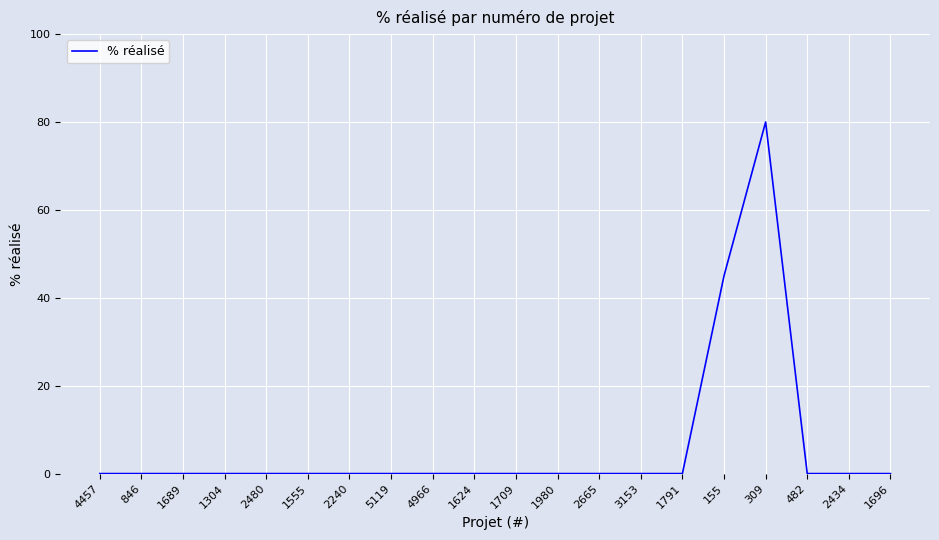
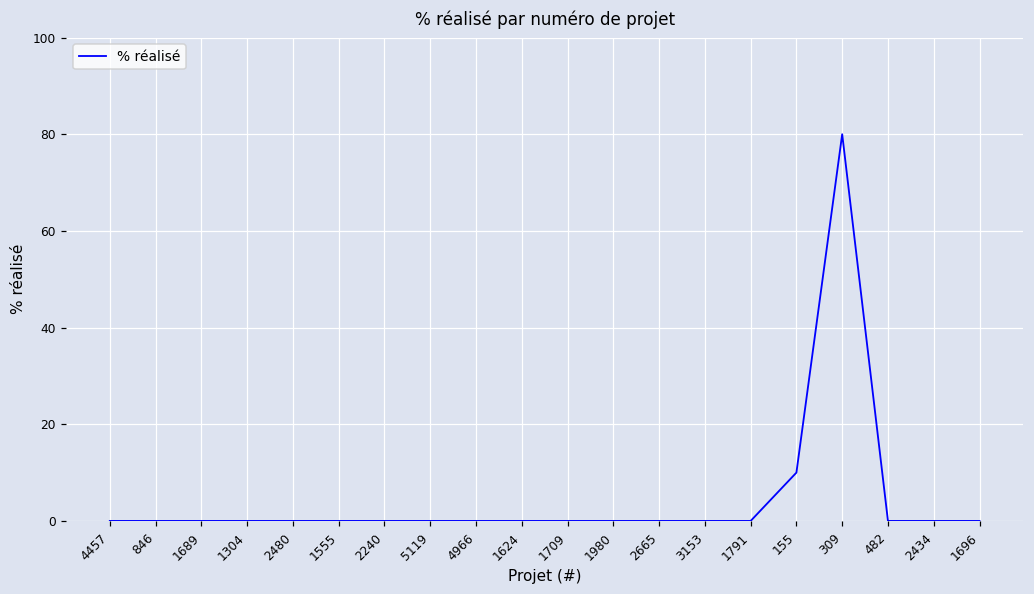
  {
    "4457": 0,
    "846": 0,
    "1689": 0,
    "1304": 0,
    "2480": 0,
    "1555": 0,
    "2240": 0,
    "5119": 0,
    "4966": 0,
    "1624": 0,
    "1709": 0,
    "1980": 0,
    "2665": 0,
    "3153": 0,
    "1791": 0,
-   "155": 45,
+   "155": 10,
    "309": 80,
    "482": 0,
    "2434": 0,
    "1696": 0
  }
